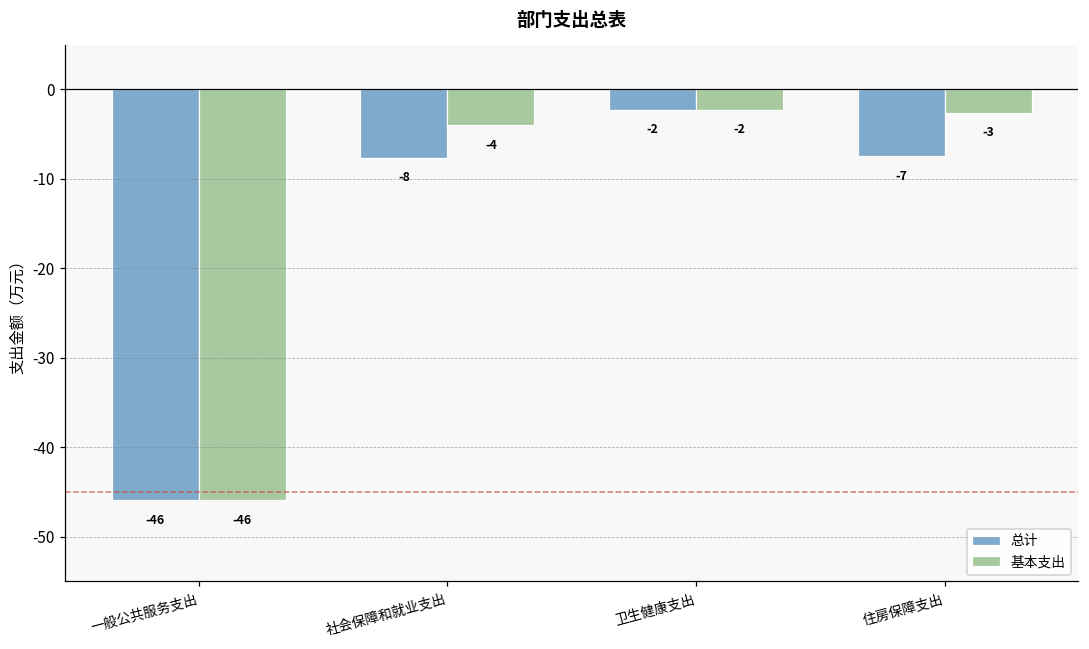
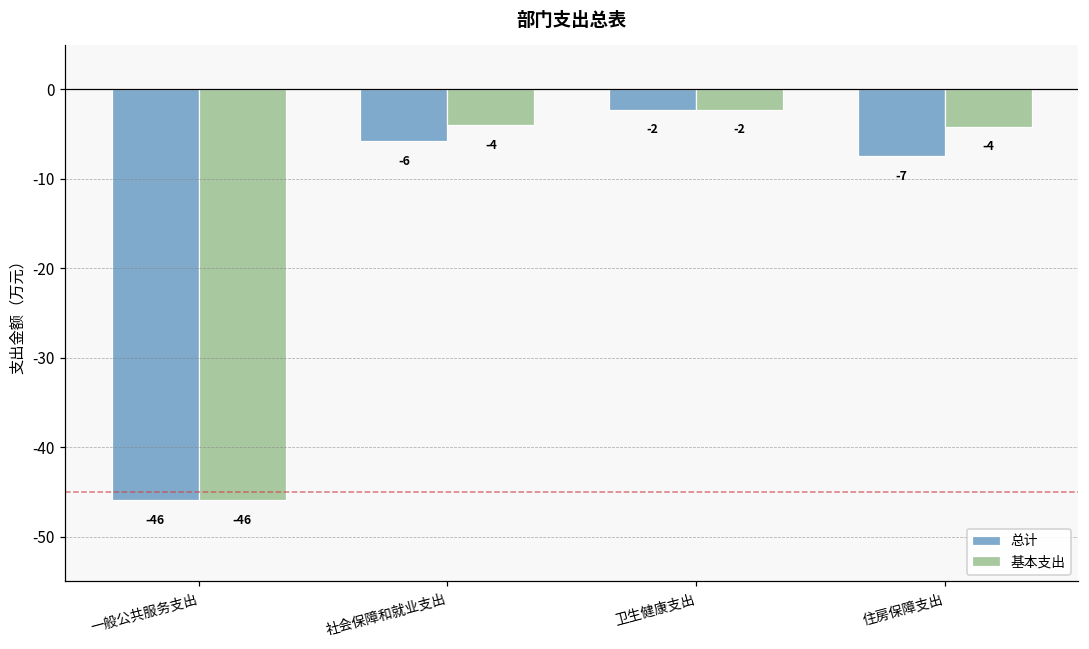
  {
    "总计": {
      "一般公共服务支出": -46,
-     "社会保障和就业支出": -8,
+     "社会保障和就业支出": -6,
      "卫生健康支出": -2,
      "住房保障支出": -7
    },
    "基本支出": {
      "一般公共服务支出": -46,
      "社会保障和就业支出": -4,
      "卫生健康支出": -2,
-     "住房保障支出": -3
+     "住房保障支出": -4
    }
  }
